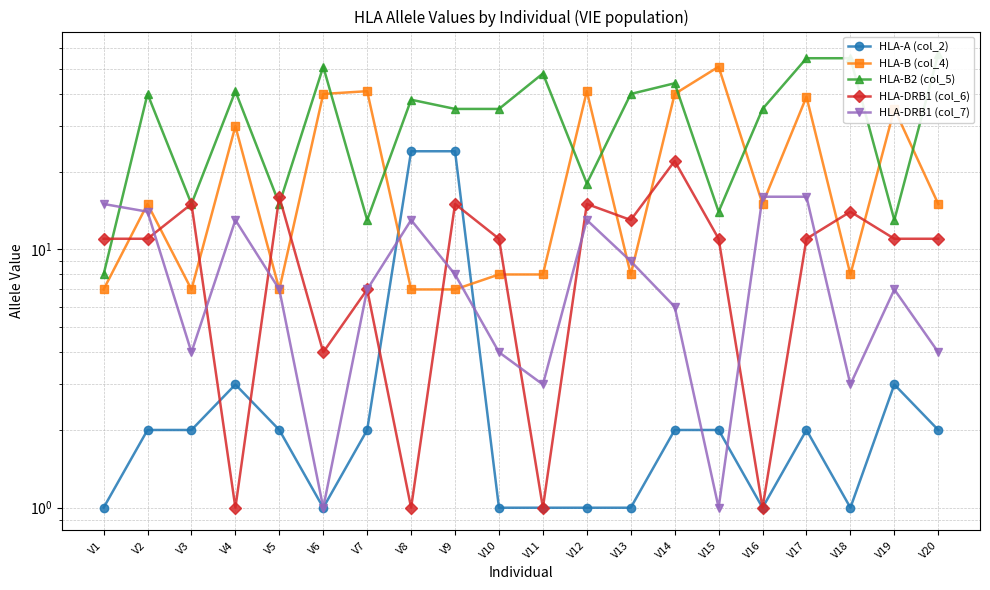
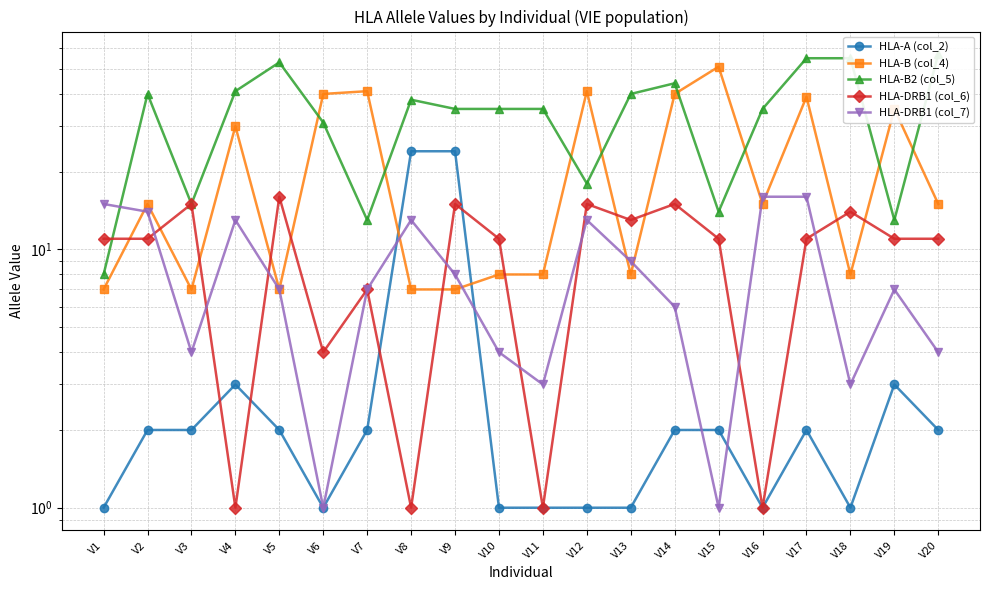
  {
    "HLA-A (col_2)": {
      "V1": 1,
      "V2": 2,
      "V3": 2,
      "V4": 3,
      "V5": 2,
      "V7": 2,
      "V8": 24,
      "V9": 24,
      "V10": 1,
      "V12": 1,
      "V13": 1,
      "V14": 2,
      "V15": 2,
      "V17": 2,
      "V18": 1,
      "V19": 3,
      "V20": 2
    },
    "HLA-B (col_4)": {
      "V1": 7,
      "V2": 15,
      "V3": 7,
      "V4": 30,
      "V6": 40,
      "V7": 41,
      "V8": 7,
      "V9": 7,
      "V10": 8,
      "V11": 8,
      "V12": 41,
      "V13": 8,
      "V14": 40,
      "V15": 51,
      "V16": 15,
      "V17": 39,
      "V18": 8,
      "V20": 15
    },
    "HLA-B2 (col_5)": {
      "V1": 8,
      "V2": 40,
      "V4": 41,
-     "V5": 15,
-     "V6": 51,
+     "V5": 53,
+     "V6": 31,
      "V7": 13,
      "V8": 38,
      "V9": 35,
      "V10": 35,
-     "V11": 48,
+     "V11": 35,
      "V12": 18,
      "V13": 40,
      "V14": 44,
      "V15": 14,
      "V16": 35,
      "V17": 55,
      "V19": 13
    },
    "HLA-DRB1 (col_6)": {
      "V1": 11,
      "V2": 11,
      "V4": 1,
      "V5": 16,
      "V6": 4,
      "V8": 1,
      "V9": 15,
      "V10": 11,
      "V12": 15,
      "V13": 13,
-     "V14": 22,
+     "V14": 15,
      "V15": 11,
      "V17": 11,
      "V18": 14,
      "V19": 11,
      "V20": 11
    },
    "HLA-DRB1 (col_7)": {
      "V1": 15,
      "V2": 14,
      "V3": 4,
      "V4": 13,
      "V8": 13,
      "V9": 8,
      "V10": 4,
      "V11": 3,
      "V12": 13,
      "V13": 9,
      "V14": 6,
      "V15": 1,
      "V16": 16,
      "V17": 16,
      "V18": 3,
      "V19": 7,
      "V20": 4
    }
  }
